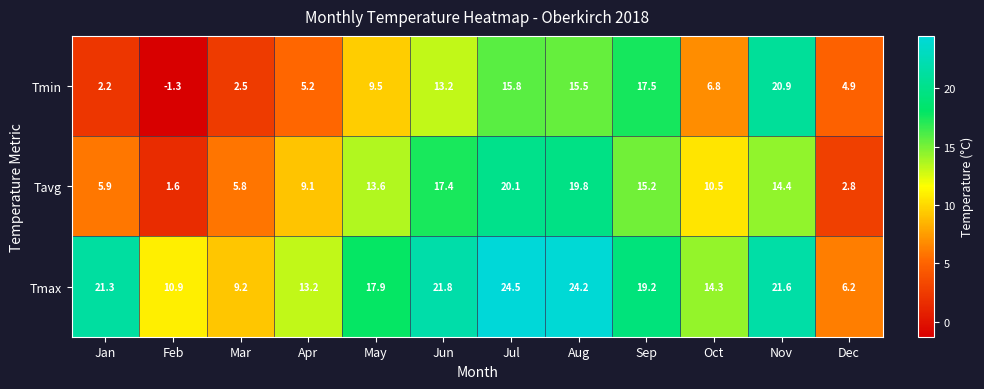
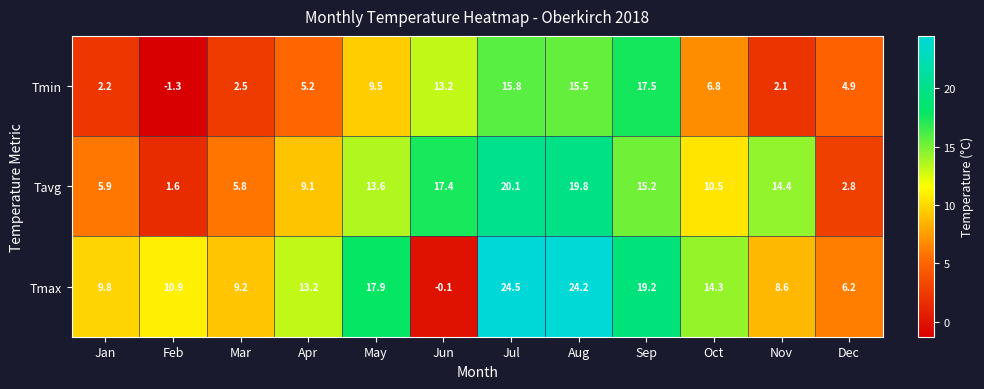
  {
    "Tmin": {
      "Jan": 2.2,
      "Feb": -1.3,
      "Mar": 2.5,
      "Apr": 5.2,
      "May": 9.5,
      "Jun": 13.2,
      "Jul": 15.8,
      "Aug": 15.5,
      "Sep": 17.5,
      "Oct": 6.8,
-     "Nov": 20.9,
+     "Nov": 2.1,
      "Dec": 4.9
    },
    "Tavg": {
      "Jan": 5.9,
      "Feb": 1.6,
      "Mar": 5.8,
      "Apr": 9.1,
      "May": 13.6,
      "Jun": 17.4,
      "Jul": 20.1,
      "Aug": 19.8,
      "Sep": 15.2,
      "Oct": 10.5,
      "Nov": 14.4,
      "Dec": 2.8
    },
    "Tmax": {
-     "Jan": 21.3,
+     "Jan": 9.8,
      "Feb": 10.9,
      "Mar": 9.2,
      "Apr": 13.2,
      "May": 17.9,
-     "Jun": 21.8,
+     "Jun": -0.1,
      "Jul": 24.5,
      "Aug": 24.2,
      "Sep": 19.2,
      "Oct": 14.3,
-     "Nov": 21.6,
+     "Nov": 8.6,
      "Dec": 6.2
    }
  }
